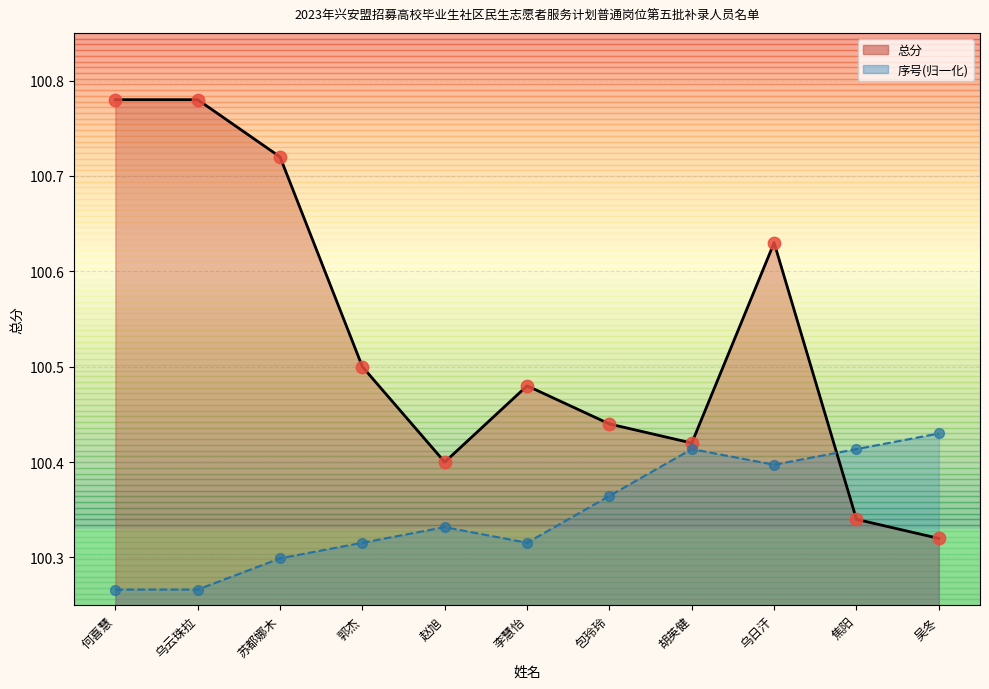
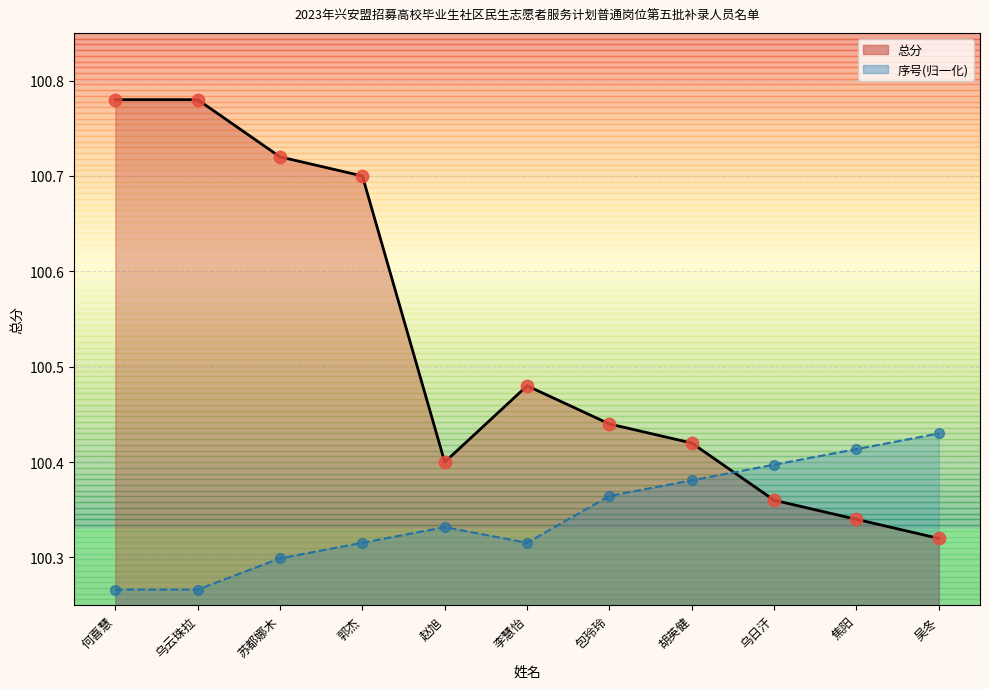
  {
    "总分": {
      "何喜慧": 100.78,
      "乌云珠拉": 100.78,
      "苏都娜木": 100.72,
-     "郭杰": 100.5,
+     "郭杰": 100.7,
      "赵旭": 100.40,
      "李慧怡": 100.48,
      "包玲玲": 100.44,
      "胡英健": 100.42,
-     "乌日汗": 100.63,
+     "乌日汗": 100.36,
      "焦阳": 100.34,
      "吴冬": 100.32
    },
    "序号(归一化)": {
      "何喜慧": 100.27,
      "乌云珠拉": 100.27,
      "苏都娜木": 100.30,
      "郭杰": 100.32,
      "赵旭": 100.33,
      "李慧怡": 100.32,
      "包玲玲": 100.36,
-     "胡英健": 100.41,
+     "胡英健": 100.38,
      "乌日汗": 100.40,
      "焦阳": 100.41,
      "吴冬": 100.43
    }
  }
